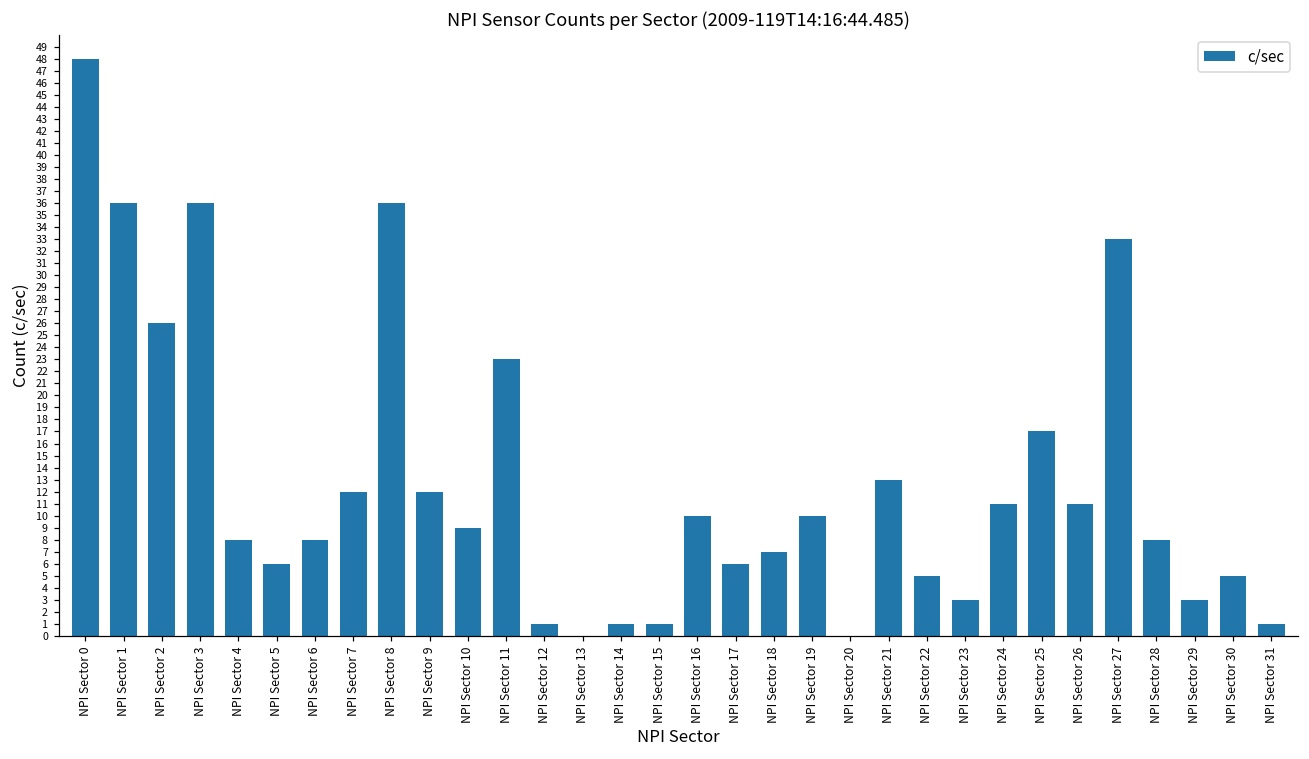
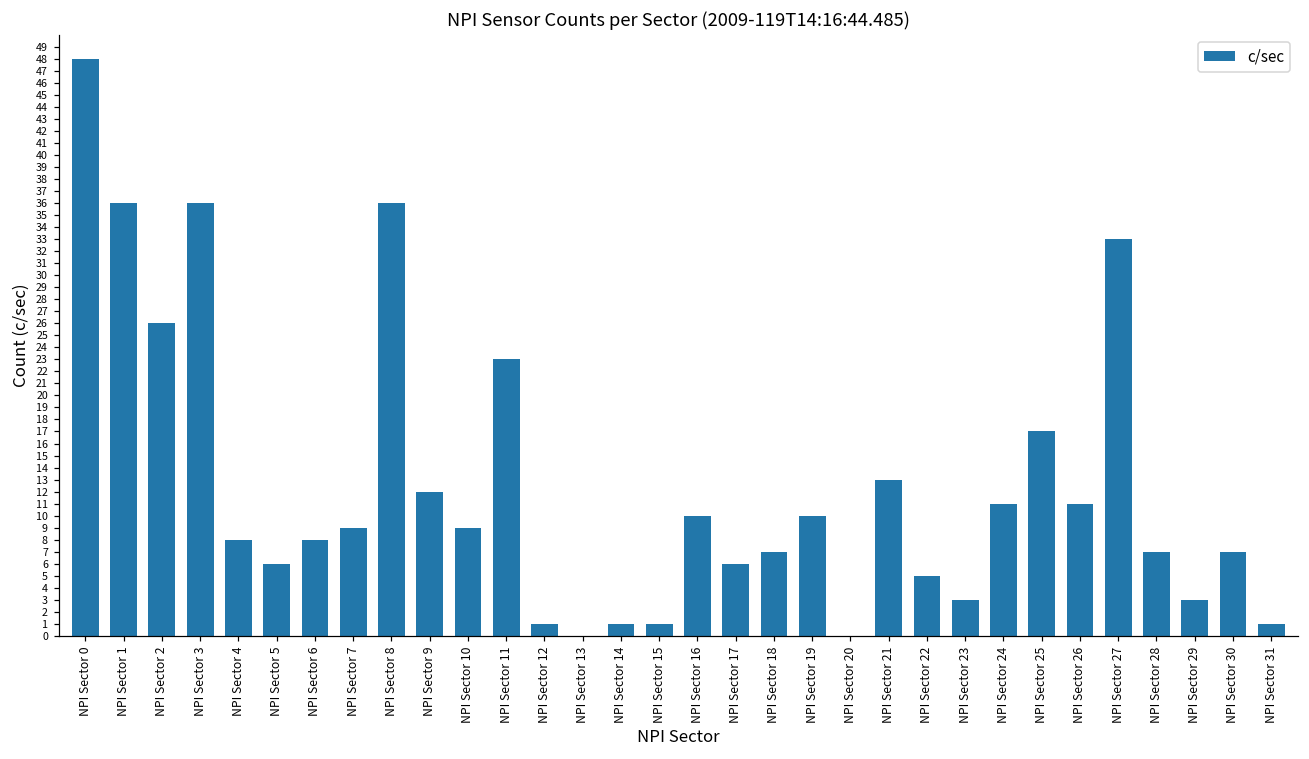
  {
    "NPI Sector 0": 48,
    "NPI Sector 1": 36,
    "NPI Sector 2": 26,
    "NPI Sector 3": 36,
    "NPI Sector 4": 8,
    "NPI Sector 5": 6,
    "NPI Sector 6": 8,
-   "NPI Sector 7": 12,
+   "NPI Sector 7": 9,
    "NPI Sector 8": 36,
    "NPI Sector 9": 12,
    "NPI Sector 10": 9,
    "NPI Sector 11": 23,
    "NPI Sector 12": 1,
    "NPI Sector 13": 0,
    "NPI Sector 14": 1,
    "NPI Sector 15": 1,
    "NPI Sector 16": 10,
    "NPI Sector 17": 6,
    "NPI Sector 18": 7,
    "NPI Sector 19": 10,
    "NPI Sector 20": 0,
    "NPI Sector 21": 13,
    "NPI Sector 22": 5,
    "NPI Sector 23": 3,
    "NPI Sector 24": 11,
    "NPI Sector 25": 17,
    "NPI Sector 26": 11,
    "NPI Sector 27": 33,
-   "NPI Sector 28": 8,
+   "NPI Sector 28": 7,
    "NPI Sector 29": 3,
-   "NPI Sector 30": 5,
+   "NPI Sector 30": 7,
    "NPI Sector 31": 1
  }
